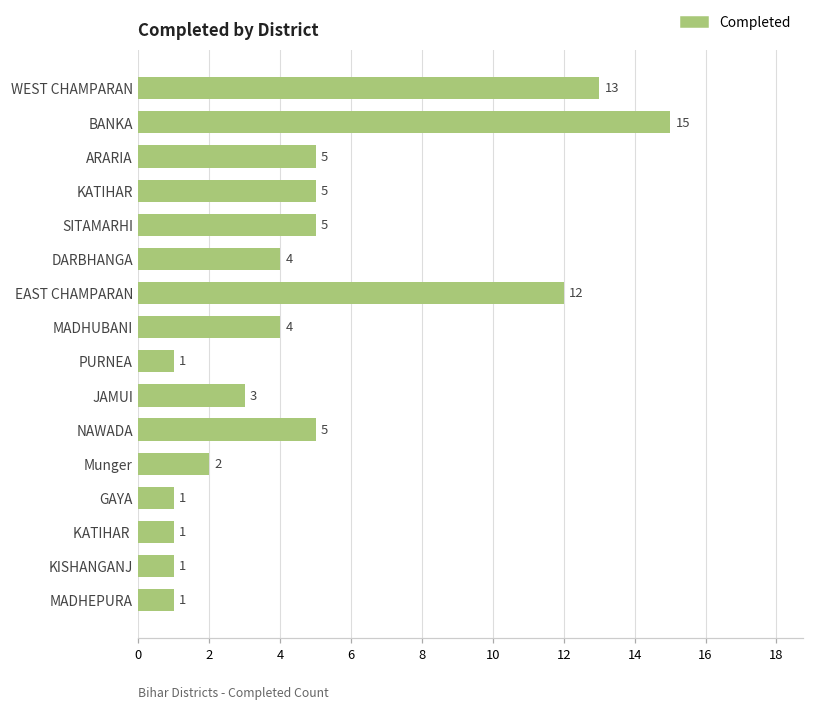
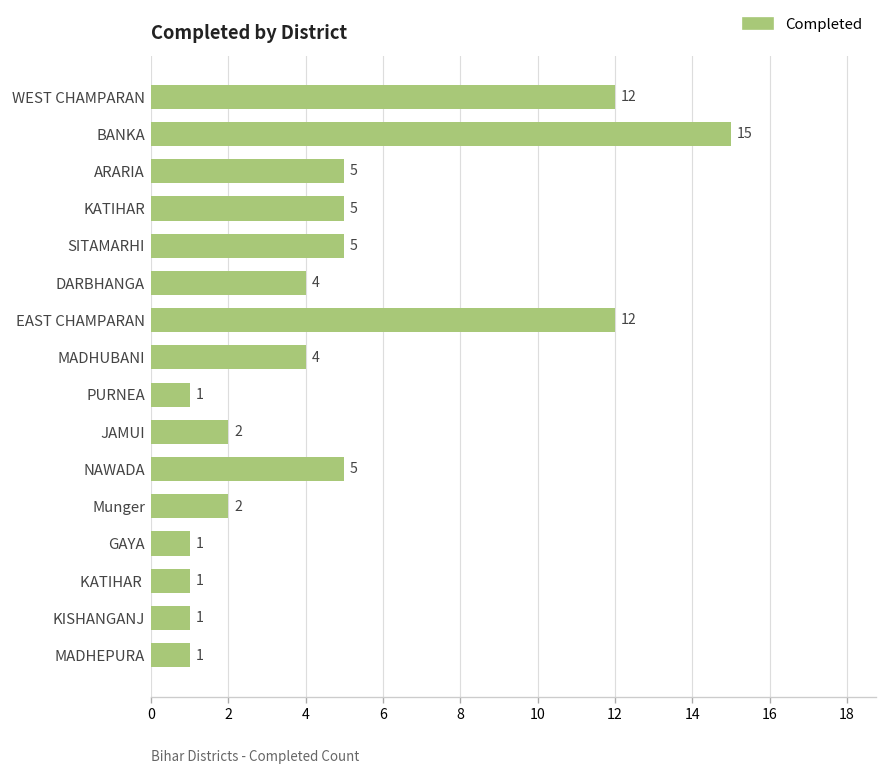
  {
-   "WEST CHAMPARAN": 13,
+   "WEST CHAMPARAN": 12,
    "BANKA": 15,
    "ARARIA": 5,
    "SITAMARHI": 5,
    "DARBHANGA": 4,
    "EAST CHAMPARAN": 12,
    "MADHUBANI": 4,
    "PURNEA": 1,
-   "JAMUI": 3,
+   "JAMUI": 2,
    "NAWADA": 5,
    "Munger": 2,
    "GAYA": 1,
    "KISHANGANJ": 1,
    "MADHEPURA": 1
  }
